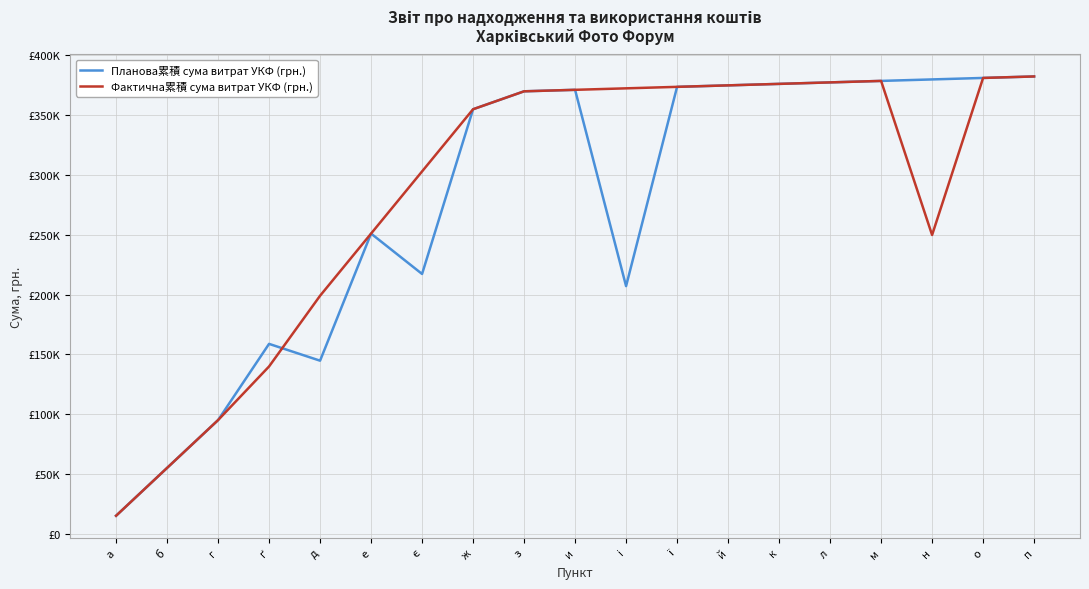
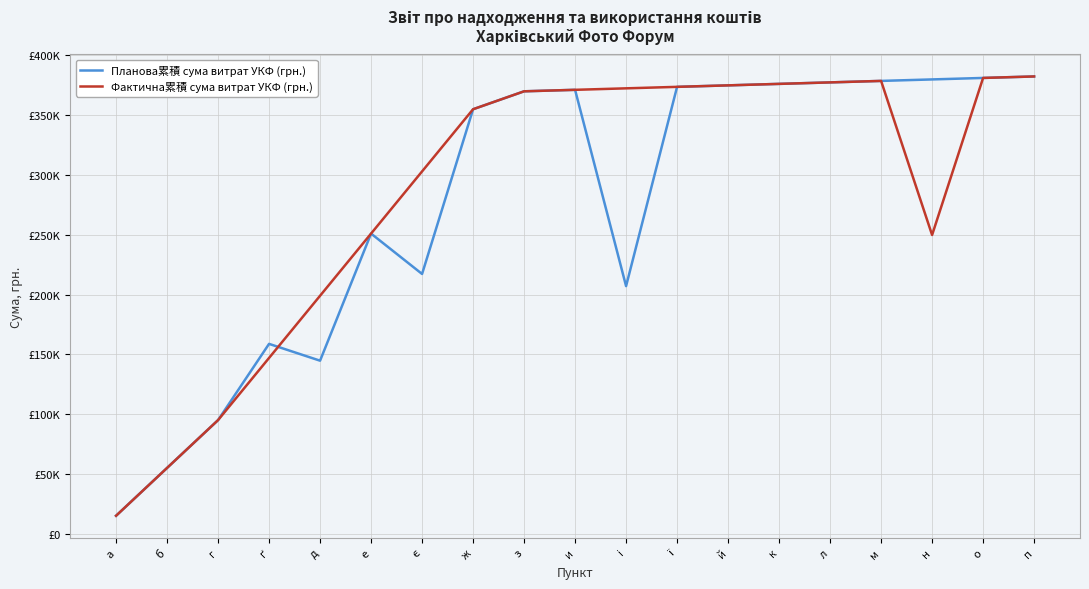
  {
    "Планова累積 сума витрат УКФ (грн.)": {
      "ґ": "£159000",
      "д": "£145000",
      "є": "£217000",
      "і": "£207000",
      "н": "£380000"
    },
    "Фактична累積 сума витрат УКФ (грн.)": {
-     "ґ": "£140000",
+     "ґ": "£147000",
      "д": "£199000",
      "є": "£303000",
      "і": "£372000",
      "н": "£250000"
    }
  }
